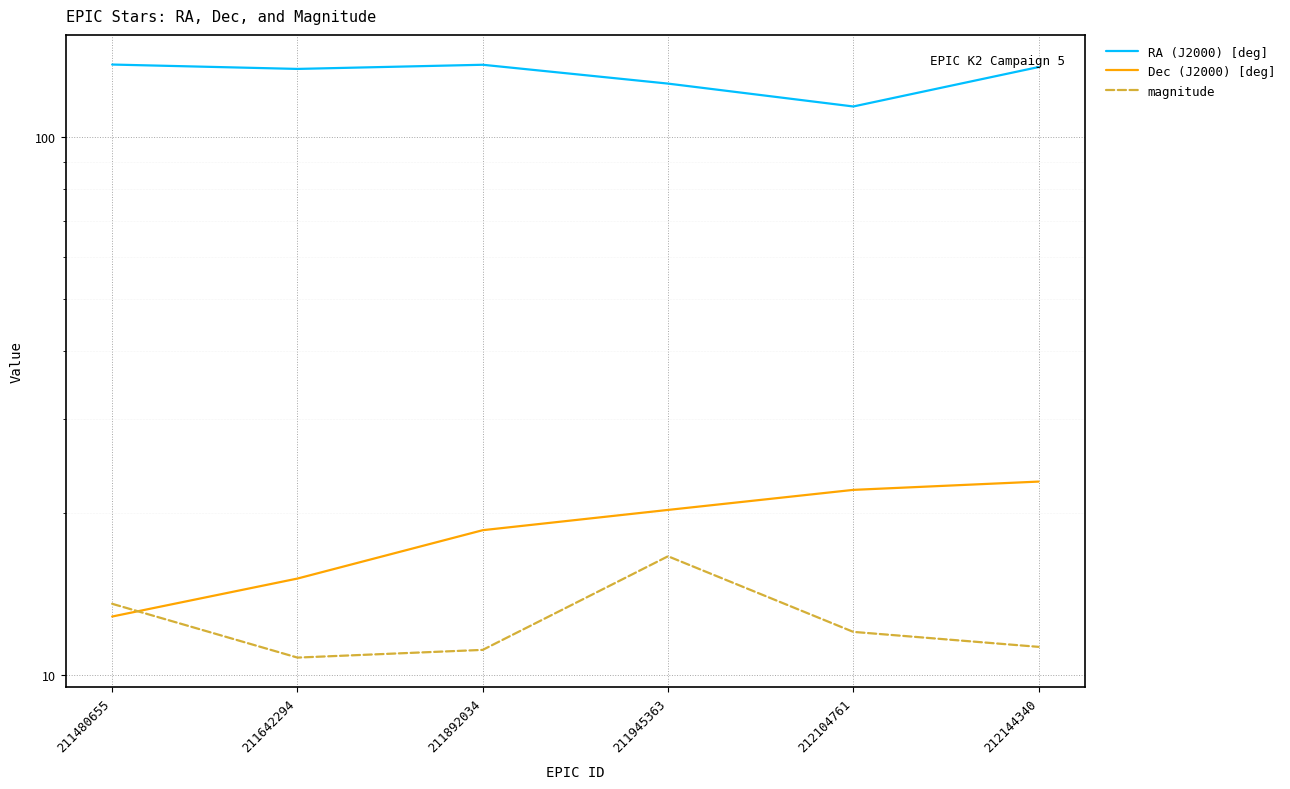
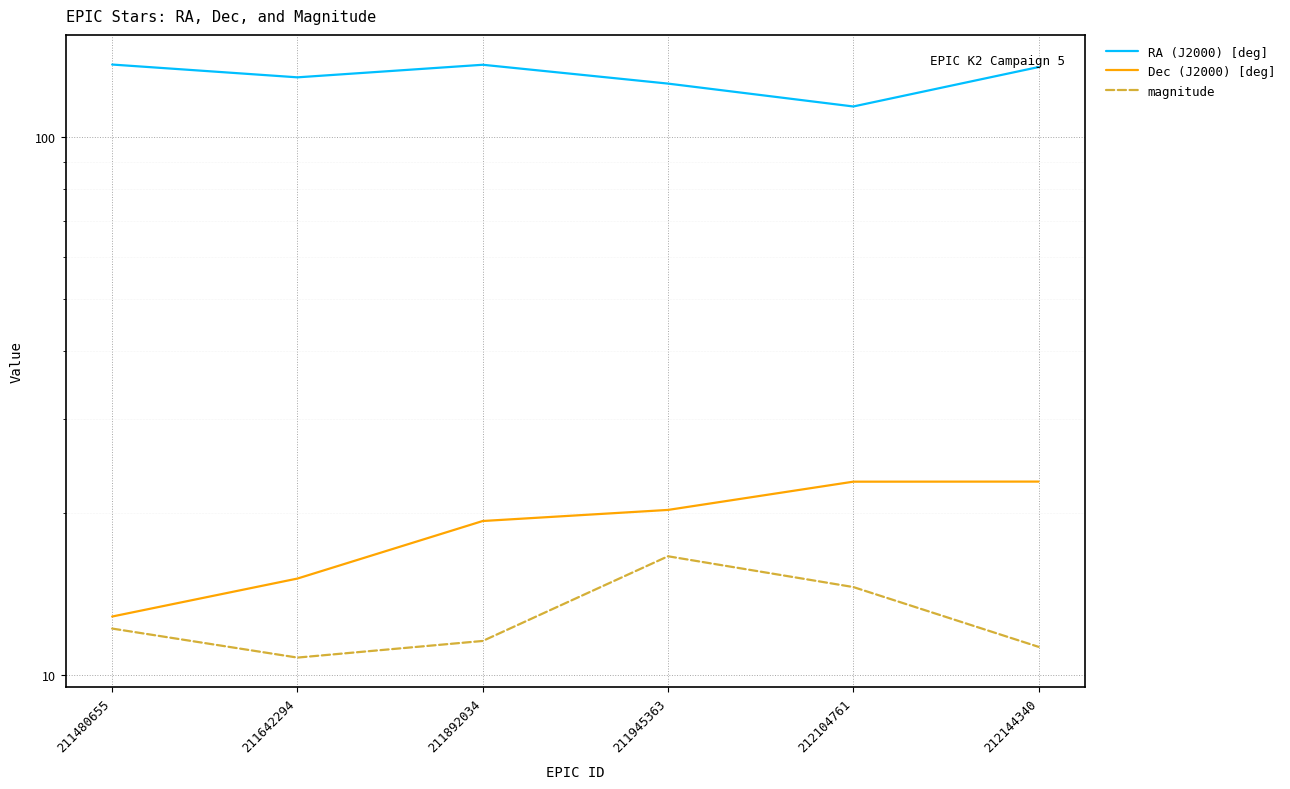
  {
    "RA (J2000) [deg]": {
      "211480655": 137,
-     "211642294": 134,
+     "211642294": 129,
      "211892034": 136,
      "211945363": 126,
      "212104761": 114
    },
    "Dec (J2000) [deg]": {
      "211480655": 12.9,
      "211642294": 15.1,
-     "211892034": 18.6,
+     "211892034": 19.4,
      "211945363": 20.3,
-     "212104761": 22.1,
+     "212104761": 22.9,
      "212144340": 22.9
    },
    "magnitude": {
-     "211480655": 13.6,
+     "211480655": 12.2,
      "211642294": 10.8,
-     "211892034": 11.1,
+     "211892034": 11.6,
      "211945363": 16.6,
-     "212104761": 12.0,
+     "212104761": 14.6,
      "212144340": 11.3
    }
  }
